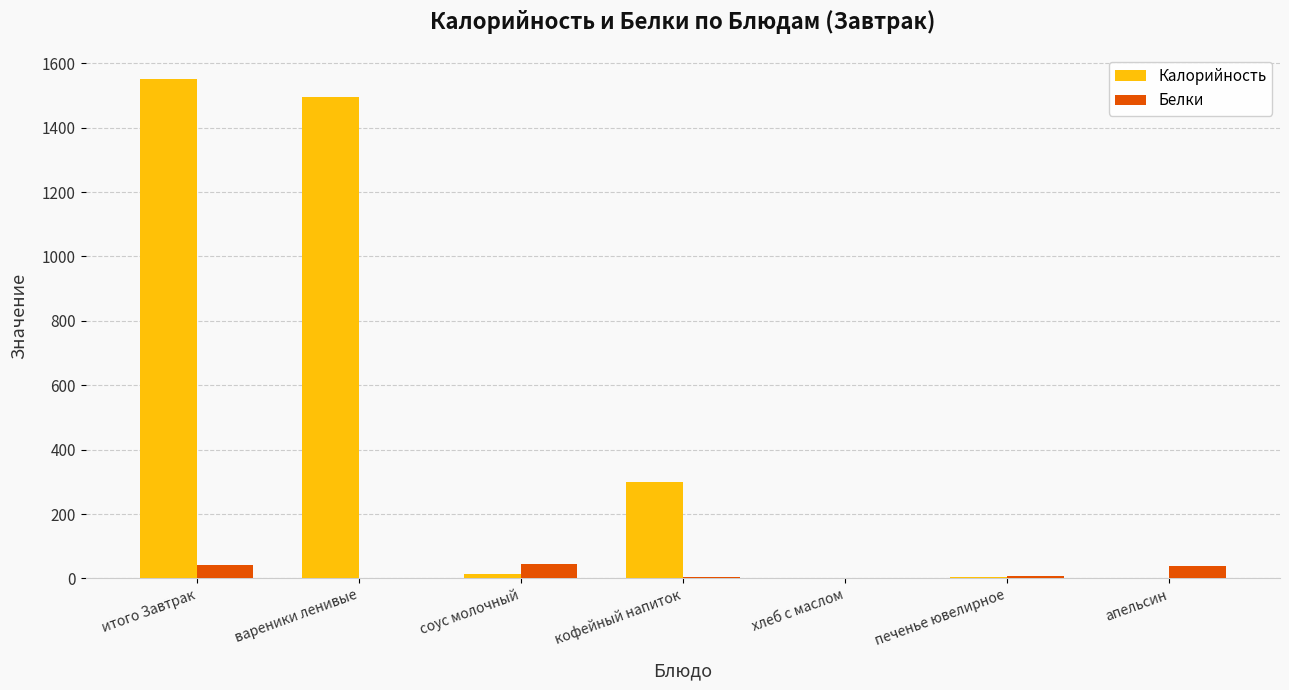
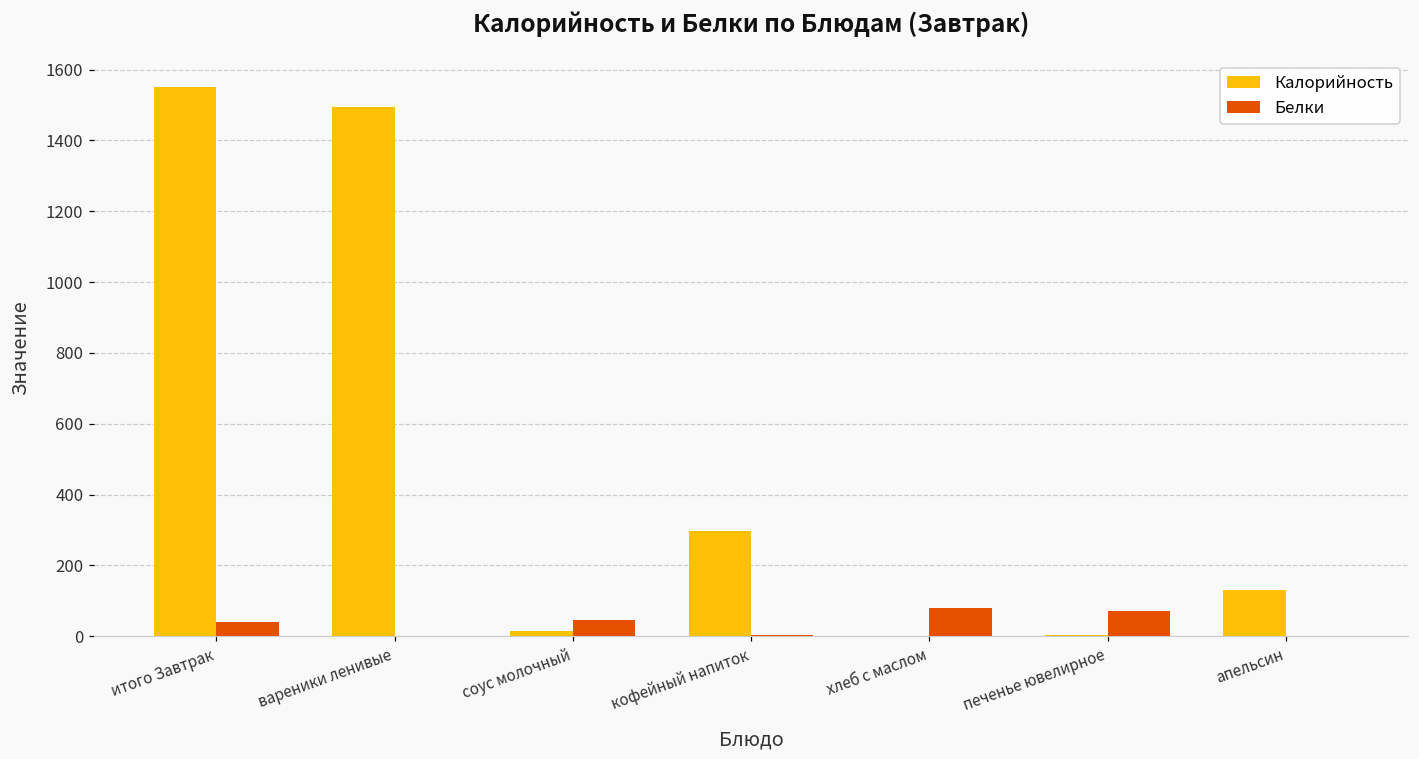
  {
    "Калорийность": {
      "итого Завтрак": 1550,
      "вареники ленивые": 1490,
      "соус молочный": 10,
      "кофейный напиток": 300,
-     "апельсин": 0
+     "апельсин": 130
    },
    "Белки": {
      "итого Завтрак": 40,
      "соус молочный": 50,
-     "хлеб с маслом": 0,
-     "печенье ювелирное": 10,
-     "апельсин": 40
+     "хлеб с маслом": 80,
+     "печенье ювелирное": 70,
+     "апельсин": 0
    }
  }
